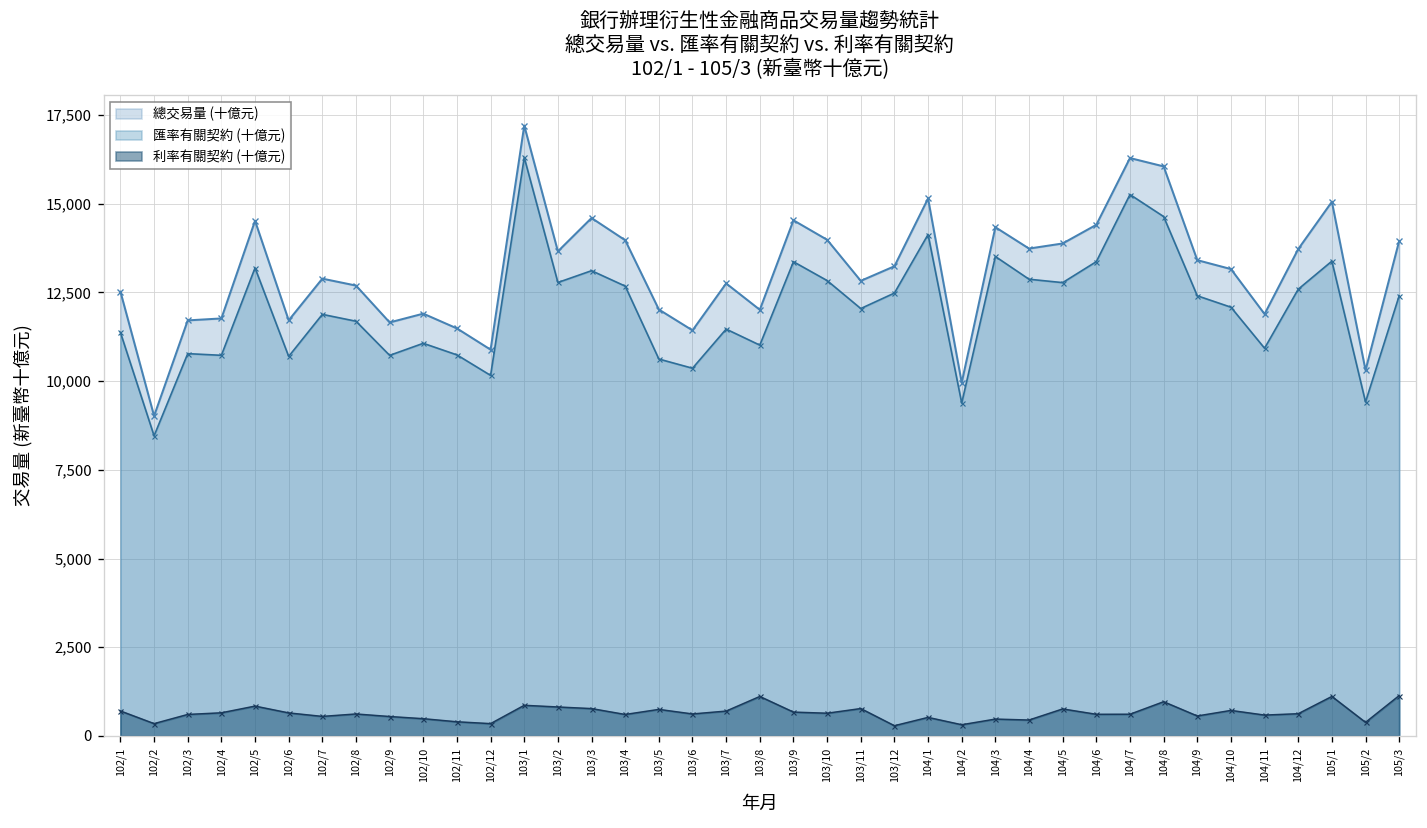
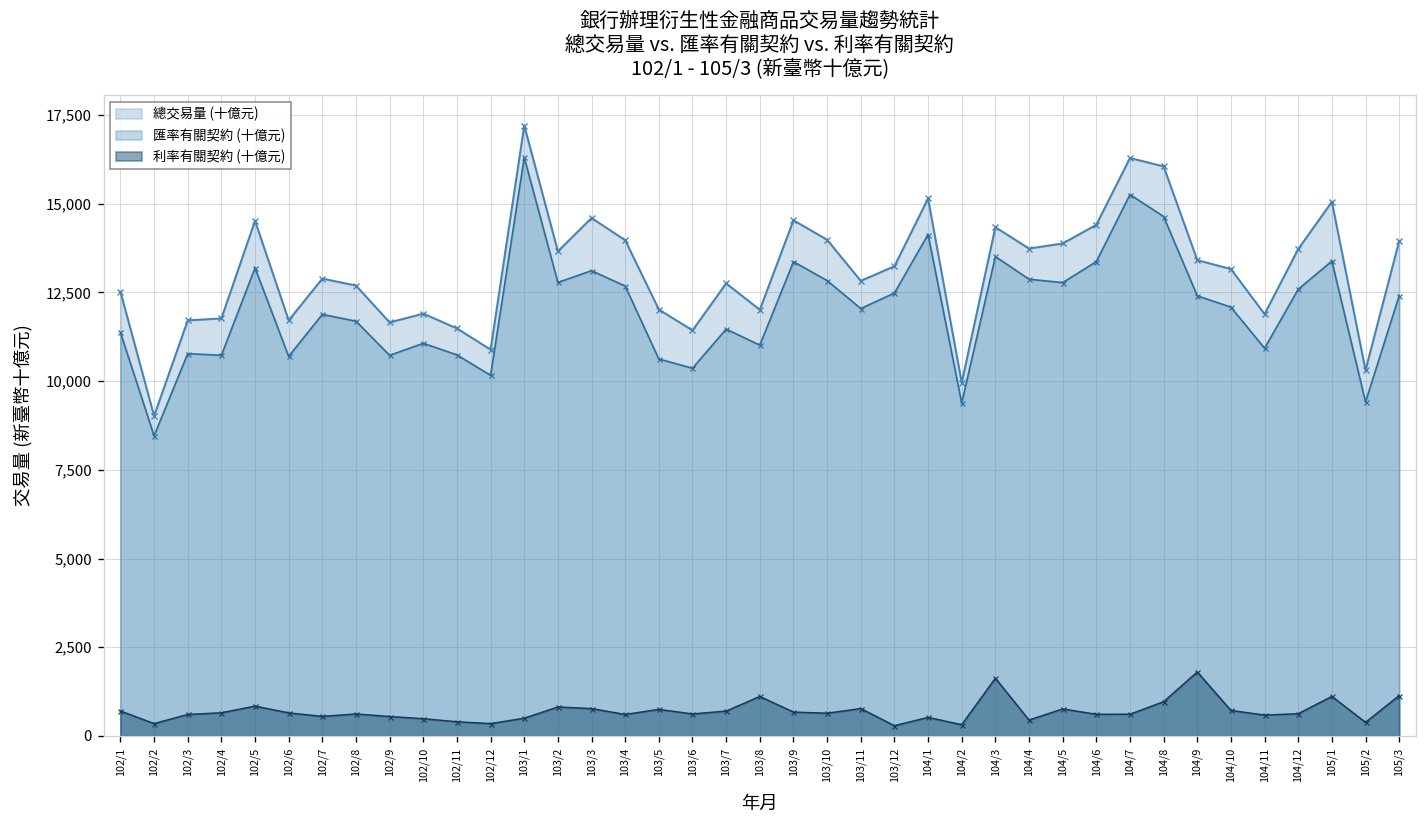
  {
    "利率有關契約 (十億元)": {
      "102/1": "700",
      "102/2": "300",
      "102/3": "600",
      "102/4": "700",
      "102/5": "800",
      "102/6": "600",
      "102/7": "600",
      "102/8": "600",
      "102/9": "500",
      "102/10": "500",
      "102/11": "400",
      "102/12": "300",
-     "103/1": "900",
+     "103/1": "500",
      "103/2": "800",
      "103/3": "800",
      "103/4": "600",
      "103/5": "700",
      "103/6": "600",
      "103/7": "700",
      "103/8": "1,100",
      "103/9": "700",
      "103/10": "600",
      "103/11": "800",
      "103/12": "300",
      "104/1": "500",
      "104/2": "300",
-     "104/3": "500",
+     "104/3": "1,600",
      "104/4": "400",
      "104/5": "800",
      "104/6": "600",
      "104/7": "600",
      "104/8": "1,000",
-     "104/9": "600",
+     "104/9": "1,800",
      "104/10": "700",
      "104/11": "600",
      "104/12": "600",
      "105/1": "1,100",
      "105/2": "400",
      "105/3": "1,100"
    }
  }
